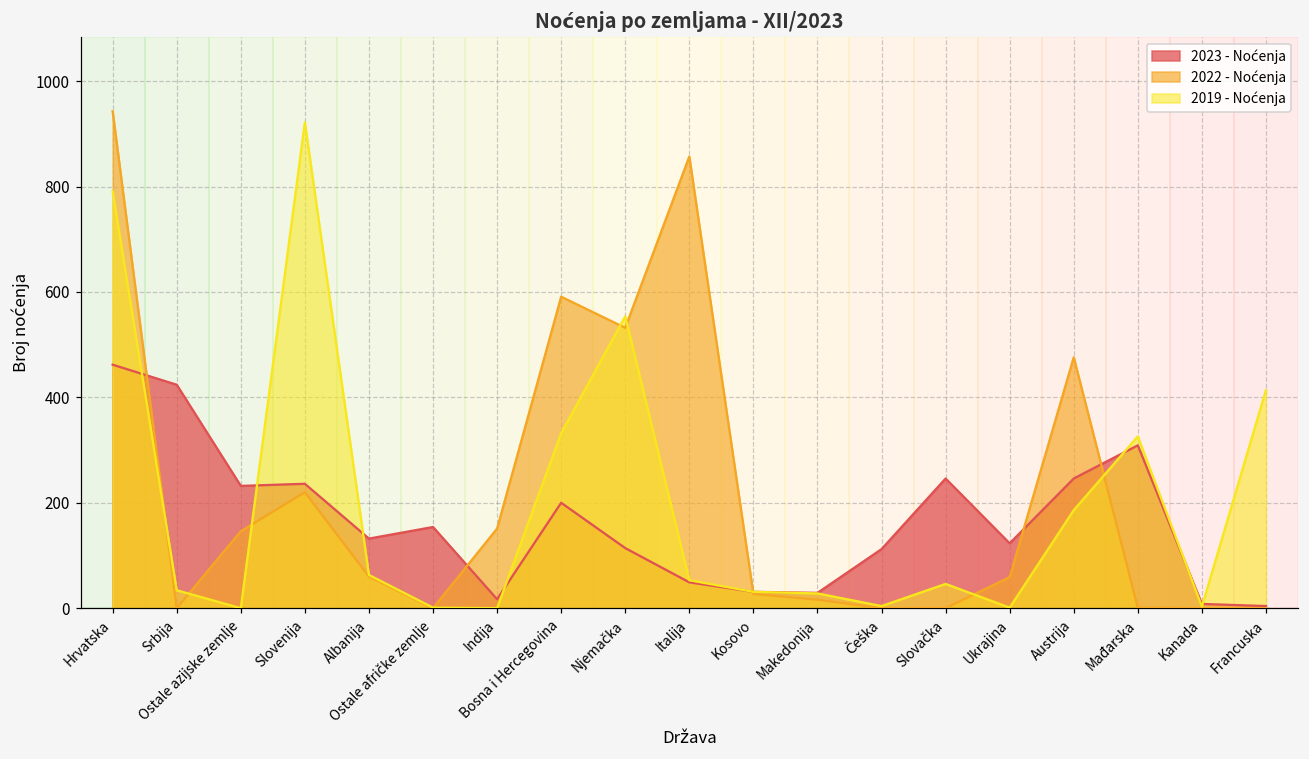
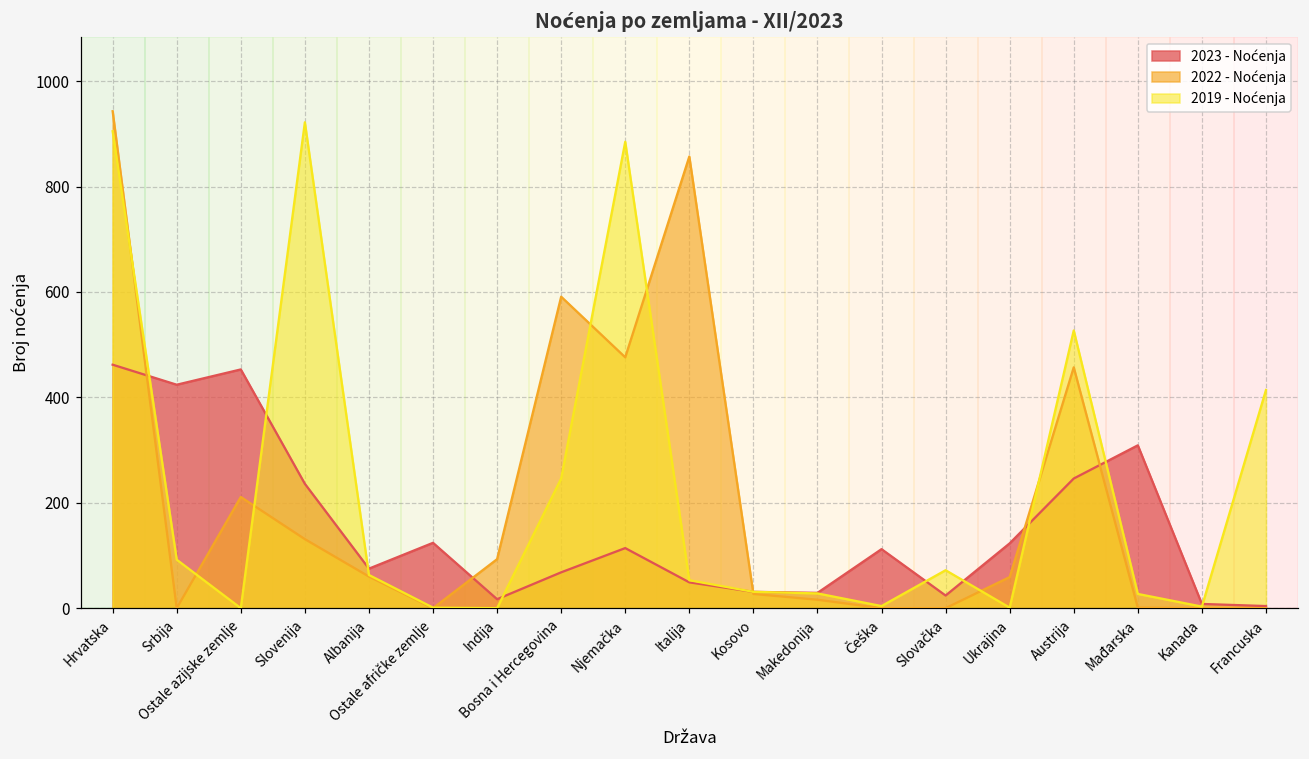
  {
    "2023 - Noćenja": {
      "Hrvatska": 460,
      "Srbija": 420,
-     "Ostale azijske zemlje": 230,
+     "Ostale azijske zemlje": 450,
      "Slovenija": 240,
-     "Albanija": 130,
-     "Ostale afričke zemlje": 150,
+     "Albanija": 80,
+     "Ostale afričke zemlje": 120,
      "Indija": 20,
-     "Bosna i Hercegovina": 200,
+     "Bosna i Hercegovina": 70,
      "Njemačka": 110,
      "Češka": 110,
-     "Slovačka": 250,
+     "Slovačka": 20,
      "Ukrajina": 120,
      "Austrija": 250,
      "Mađarska": 310
    },
    "2022 - Noćenja": {
      "Hrvatska": 940,
      "Srbija": 0,
-     "Ostale azijske zemlje": 150,
-     "Slovenija": 220,
-     "Indija": 150,
+     "Ostale azijske zemlje": 210,
+     "Slovenija": 130,
+     "Indija": 90,
      "Bosna i Hercegovina": 590,
-     "Njemačka": 530,
+     "Njemačka": 480,
      "Italija": 860,
      "Makedonija": 20,
      "Slovačka": 0,
      "Ukrajina": 60,
-     "Austrija": 480,
+     "Austrija": 460,
      "Mađarska": 0
    },
    "2019 - Noćenja": {
-     "Hrvatska": 790,
-     "Srbija": 30,
+     "Hrvatska": 910,
+     "Srbija": 90,
      "Ostale azijske zemlje": 0,
      "Slovenija": 920,
      "Indija": 0,
-     "Bosna i Hercegovina": 330,
-     "Njemačka": 550,
-     "Slovačka": 50,
+     "Bosna i Hercegovina": 250,
+     "Njemačka": 890,
+     "Slovačka": 70,
      "Ukrajina": 0,
-     "Austrija": 190,
-     "Mađarska": 330,
+     "Austrija": 530,
+     "Mađarska": 30,
      "Francuska": 410
    }
  }
